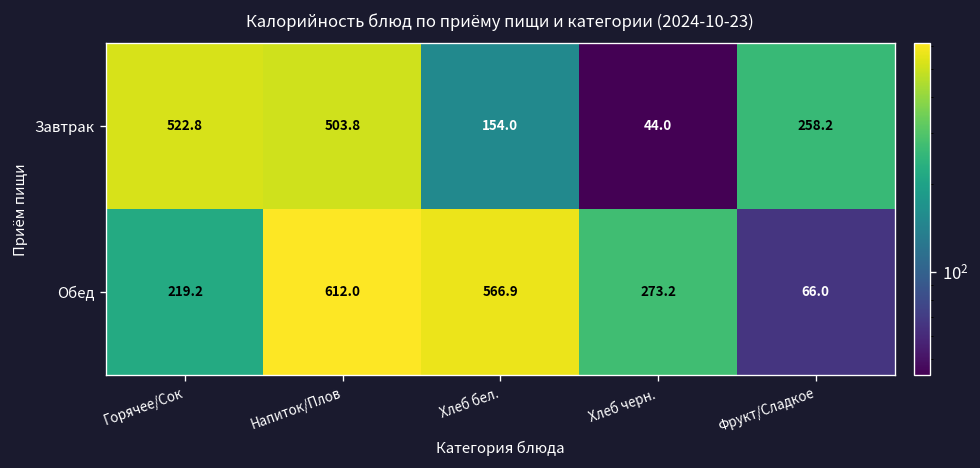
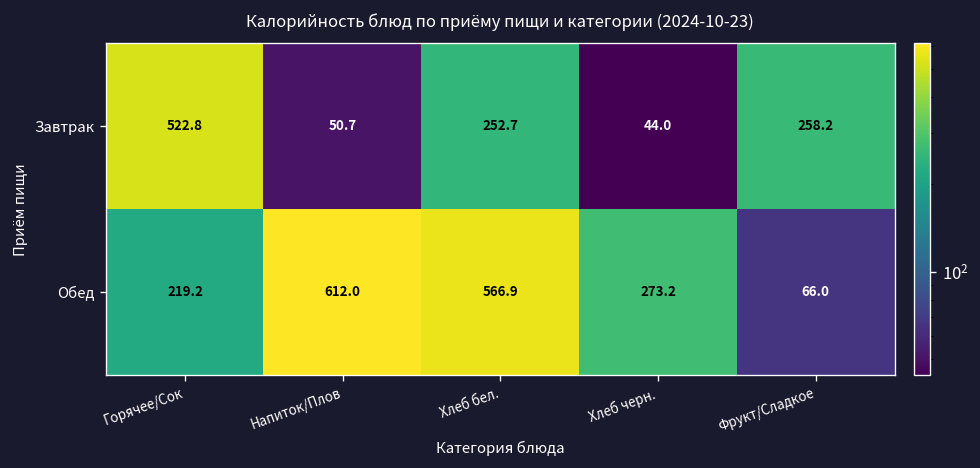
  {
    "Завтрак": {
      "Горячее/Сок": 522.8,
-     "Напиток/Плов": 503.8,
-     "Хлеб бел.": 154.0,
+     "Напиток/Плов": 50.7,
+     "Хлеб бел.": 252.7,
      "Хлеб черн.": 44.0,
      "Фрукт/Сладкое": 258.2
    },
    "Обед": {
      "Горячее/Сок": 219.2,
      "Напиток/Плов": 612.0,
      "Хлеб бел.": 566.9,
      "Хлеб черн.": 273.2,
      "Фрукт/Сладкое": 66.0
    }
  }
